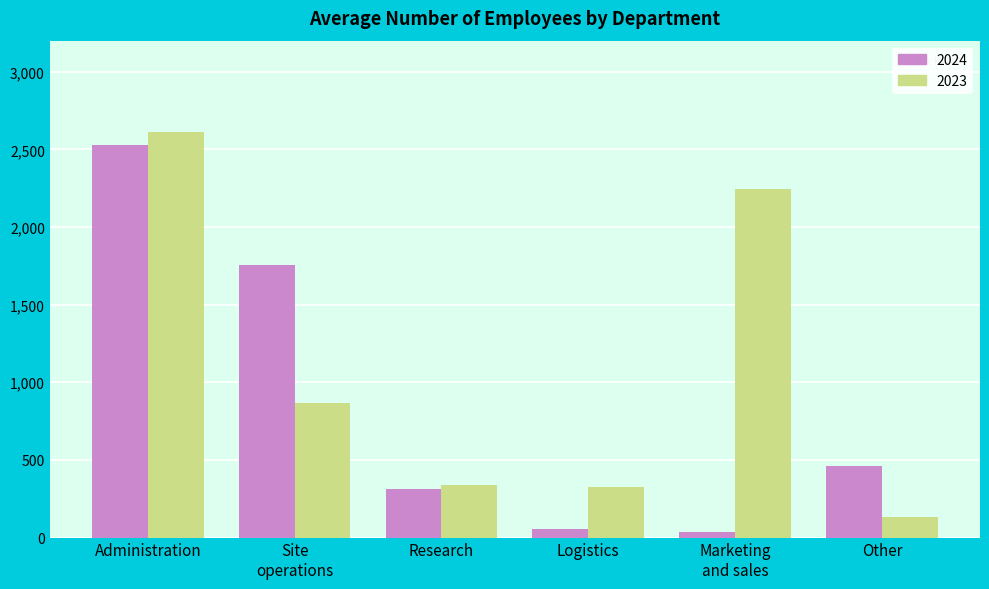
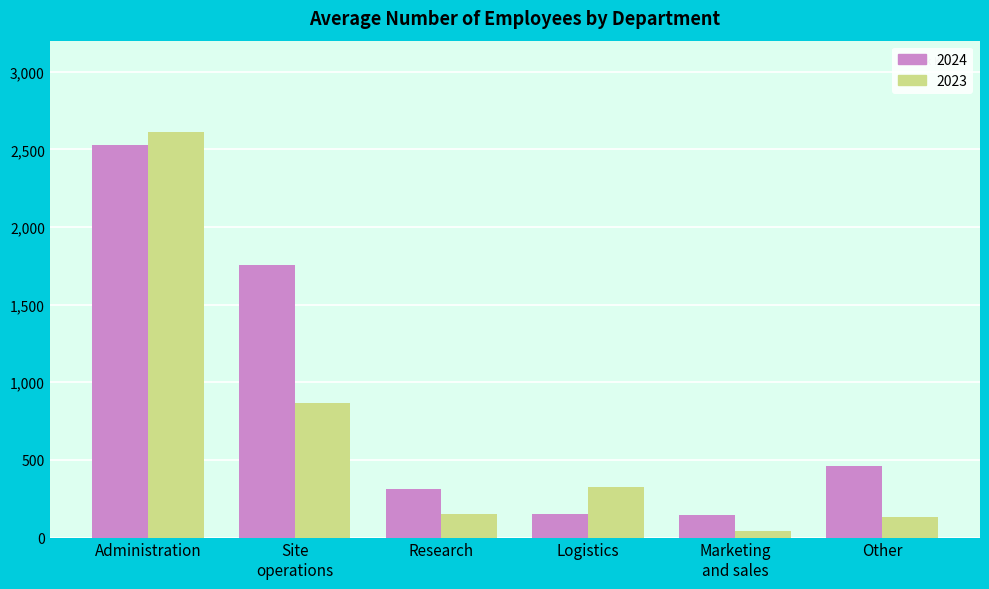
  {
    "2024": {
      "Administration": "2,530",
      "Site operations": "1,760",
      "Research": "310",
-     "Logistics": "60",
-     "Marketing and sales": "40",
+     "Logistics": "150",
+     "Marketing and sales": "140",
      "Other": "460"
    },
    "2023": {
      "Administration": "2,620",
      "Site operations": "870",
-     "Research": "340",
+     "Research": "150",
      "Logistics": "330",
-     "Marketing and sales": "2,240",
+     "Marketing and sales": "40",
      "Other": "130"
    }
  }
